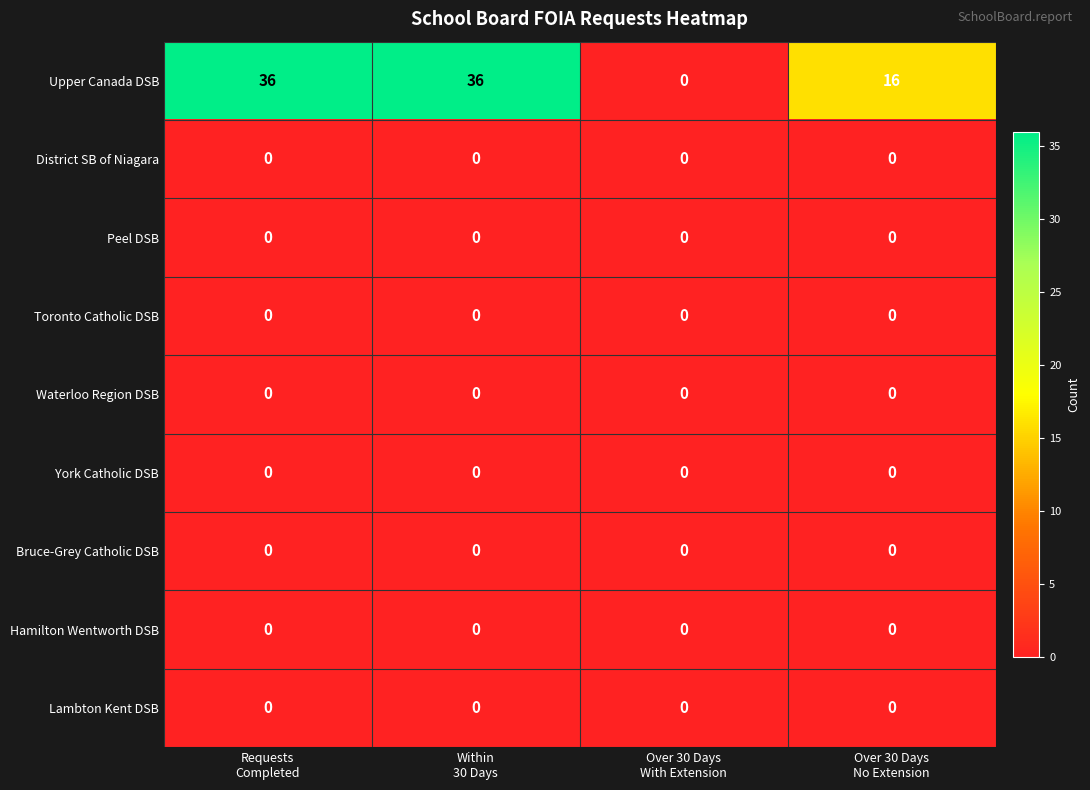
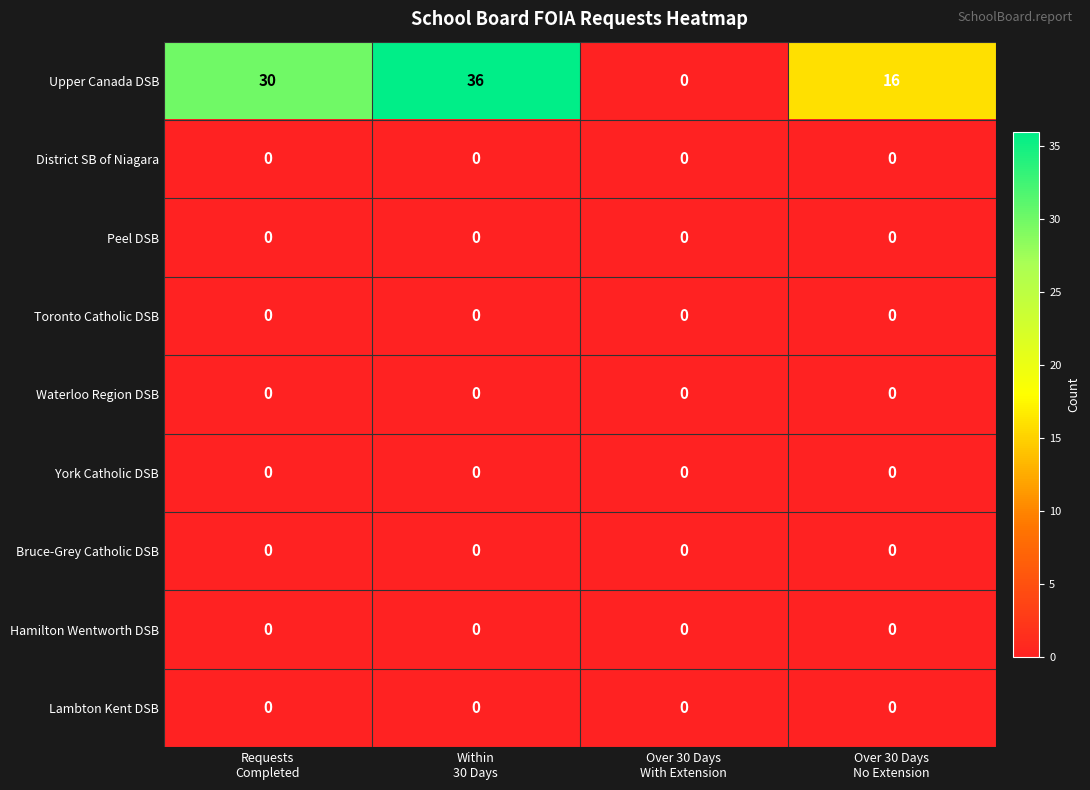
  {
    "Upper Canada DSB": {
-     "Requests Completed": 36,
+     "Requests Completed": 30,
      "Within 30 Days": 36,
      "Over 30 Days With Extension": 0,
      "Over 30 Days No Extension": 16
    },
    "District SB of Niagara": {
      "Requests Completed": 0,
      "Within 30 Days": 0,
      "Over 30 Days With Extension": 0,
      "Over 30 Days No Extension": 0
    },
    "Peel DSB": {
      "Requests Completed": 0,
      "Within 30 Days": 0,
      "Over 30 Days With Extension": 0,
      "Over 30 Days No Extension": 0
    },
    "Toronto Catholic DSB": {
      "Requests Completed": 0,
      "Within 30 Days": 0,
      "Over 30 Days With Extension": 0,
      "Over 30 Days No Extension": 0
    },
    "Waterloo Region DSB": {
      "Requests Completed": 0,
      "Within 30 Days": 0,
      "Over 30 Days With Extension": 0,
      "Over 30 Days No Extension": 0
    },
    "York Catholic DSB": {
      "Requests Completed": 0,
      "Within 30 Days": 0,
      "Over 30 Days With Extension": 0,
      "Over 30 Days No Extension": 0
    },
    "Bruce-Grey Catholic DSB": {
      "Requests Completed": 0,
      "Within 30 Days": 0,
      "Over 30 Days With Extension": 0,
      "Over 30 Days No Extension": 0
    },
    "Hamilton Wentworth DSB": {
      "Requests Completed": 0,
      "Within 30 Days": 0,
      "Over 30 Days With Extension": 0,
      "Over 30 Days No Extension": 0
    },
    "Lambton Kent DSB": {
      "Requests Completed": 0,
      "Within 30 Days": 0,
      "Over 30 Days With Extension": 0,
      "Over 30 Days No Extension": 0
    }
  }
